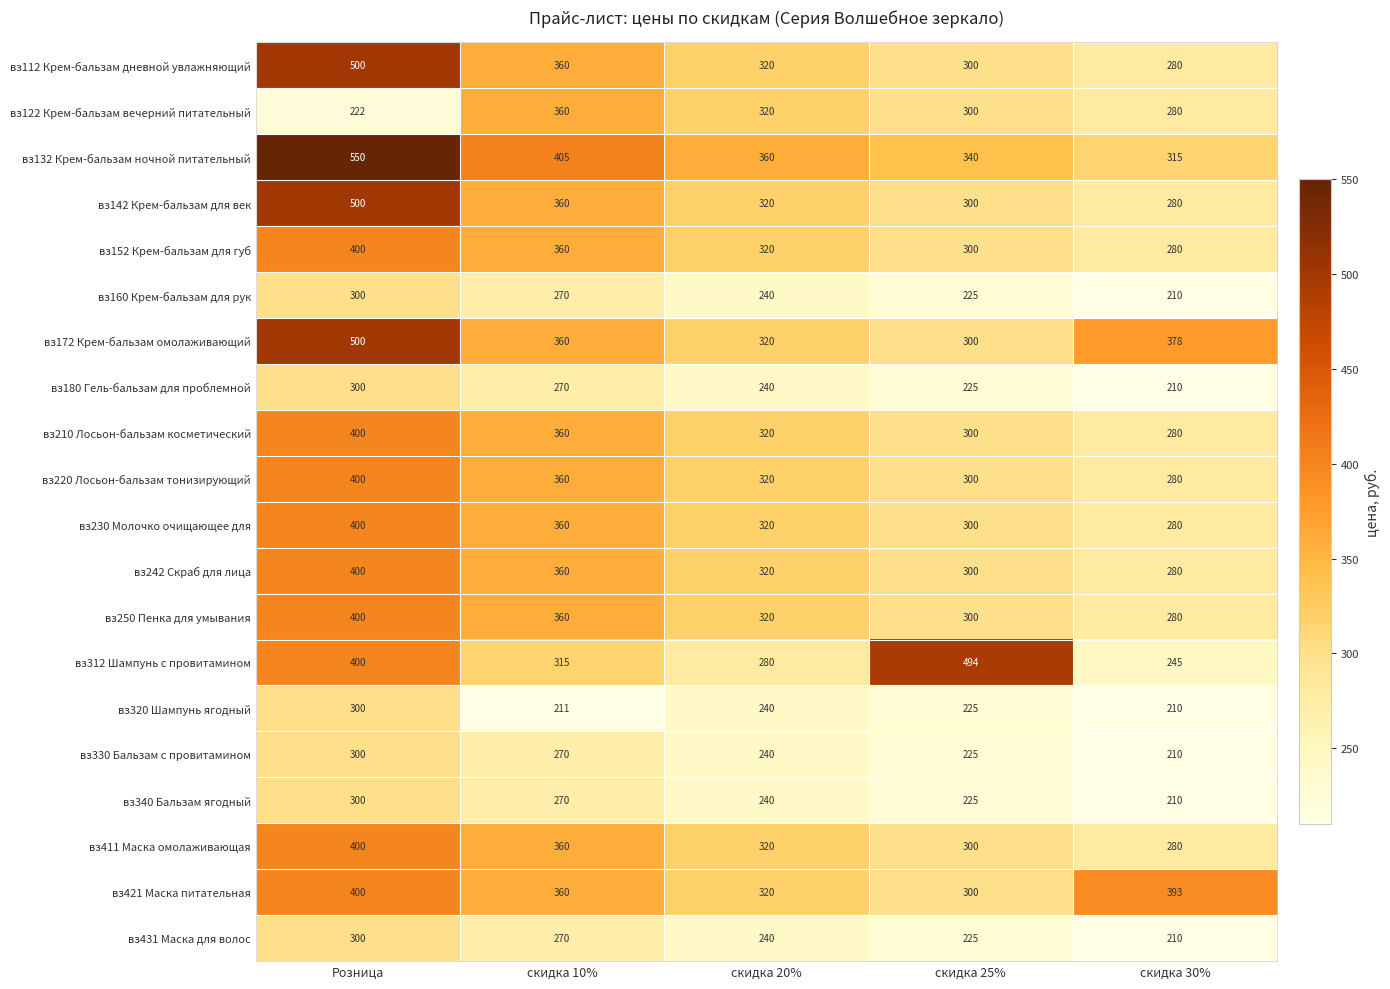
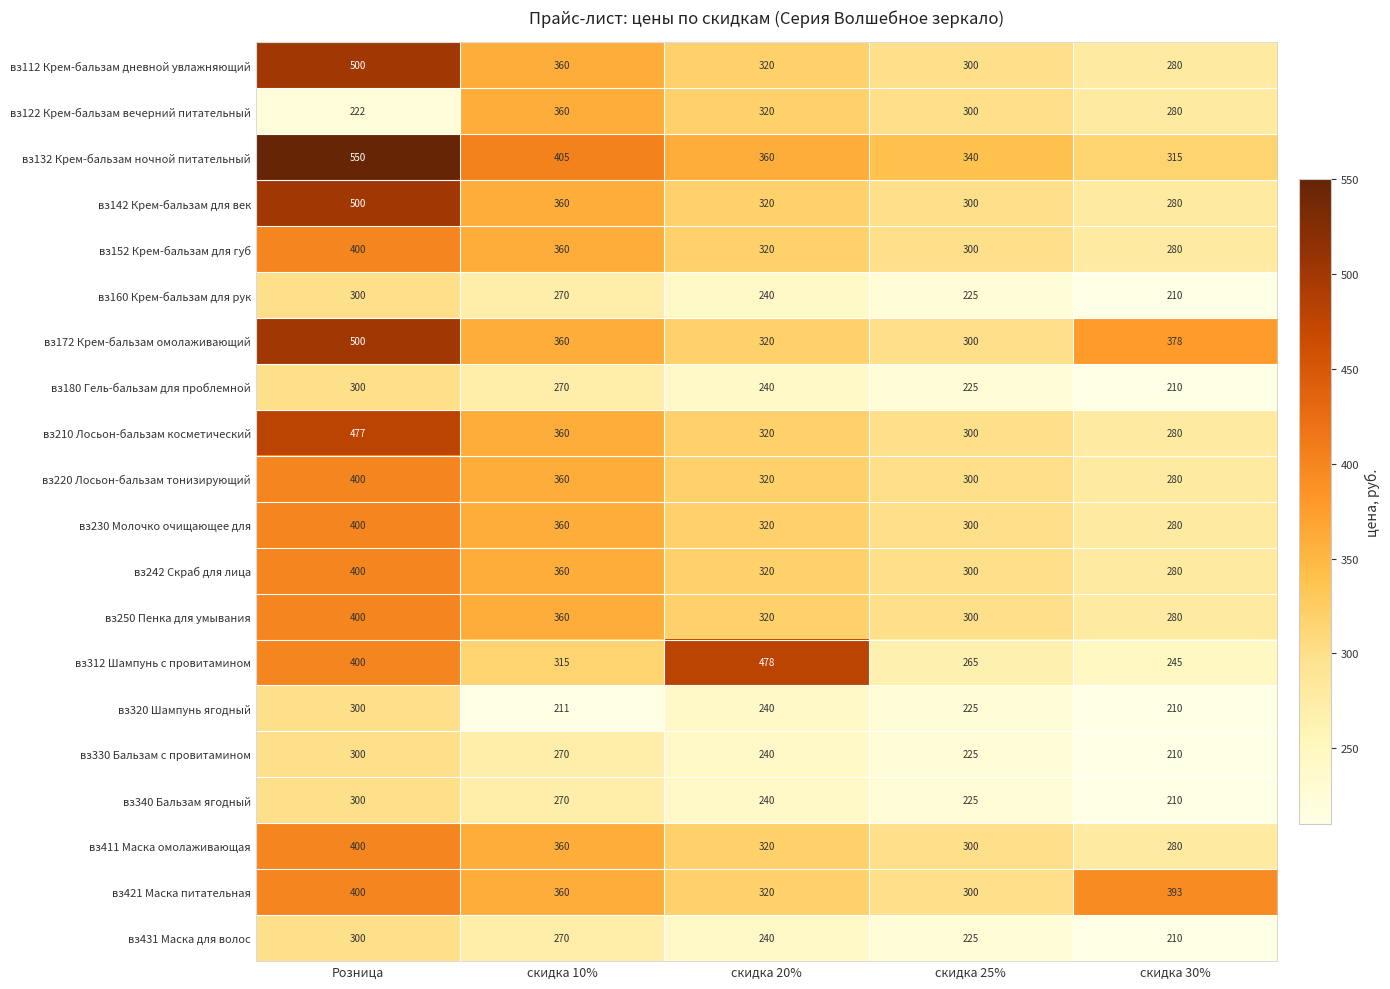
  {
    "вз112 Крем-бальзам дневной увлажняющий": {
      "Розница": 500,
      "скидка 10%": 360,
      "скидка 20%": 320,
      "скидка 25%": 300,
      "скидка 30%": 280
    },
    "вз122 Крем-бальзам вечерний питательный": {
      "Розница": 222,
      "скидка 10%": 360,
      "скидка 20%": 320,
      "скидка 25%": 300,
      "скидка 30%": 280
    },
    "вз132 Крем-бальзам ночной питательный": {
      "Розница": 550,
      "скидка 10%": 405,
      "скидка 20%": 360,
      "скидка 25%": 340,
      "скидка 30%": 315
    },
    "вз142 Крем-бальзам для век": {
      "Розница": 500,
      "скидка 10%": 360,
      "скидка 20%": 320,
      "скидка 25%": 300,
      "скидка 30%": 280
    },
    "вз152 Крем-бальзам для губ": {
      "Розница": 400,
      "скидка 10%": 360,
      "скидка 20%": 320,
      "скидка 25%": 300,
      "скидка 30%": 280
    },
    "вз160 Крем-бальзам для рук": {
      "Розница": 300,
      "скидка 10%": 270,
      "скидка 20%": 240,
      "скидка 25%": 225,
      "скидка 30%": 210
    },
    "вз172 Крем-бальзам омолаживающий": {
      "Розница": 500,
      "скидка 10%": 360,
      "скидка 20%": 320,
      "скидка 25%": 300,
      "скидка 30%": 378
    },
    "вз180 Гель-бальзам для проблемной": {
      "Розница": 300,
      "скидка 10%": 270,
      "скидка 20%": 240,
      "скидка 25%": 225,
      "скидка 30%": 210
    },
    "вз210 Лосьон-бальзам косметический": {
-     "Розница": 400,
+     "Розница": 477,
      "скидка 10%": 360,
      "скидка 20%": 320,
      "скидка 25%": 300,
      "скидка 30%": 280
    },
    "вз220 Лосьон-бальзам тонизирующий": {
      "Розница": 400,
      "скидка 10%": 360,
      "скидка 20%": 320,
      "скидка 25%": 300,
      "скидка 30%": 280
    },
    "вз230 Молочко очищающее для": {
      "Розница": 400,
      "скидка 10%": 360,
      "скидка 20%": 320,
      "скидка 25%": 300,
      "скидка 30%": 280
    },
    "вз242 Скраб для лица": {
      "Розница": 400,
      "скидка 10%": 360,
      "скидка 20%": 320,
      "скидка 25%": 300,
      "скидка 30%": 280
    },
    "вз250 Пенка для умывания": {
      "Розница": 400,
      "скидка 10%": 360,
      "скидка 20%": 320,
      "скидка 25%": 300,
      "скидка 30%": 280
    },
    "вз312 Шампунь с провитамином": {
      "Розница": 400,
      "скидка 10%": 315,
-     "скидка 20%": 280,
-     "скидка 25%": 494,
+     "скидка 20%": 478,
+     "скидка 25%": 265,
      "скидка 30%": 245
    },
    "вз320 Шампунь ягодный": {
      "Розница": 300,
      "скидка 10%": 211,
      "скидка 20%": 240,
      "скидка 25%": 225,
      "скидка 30%": 210
    },
    "вз330 Бальзам с провитамином": {
      "Розница": 300,
      "скидка 10%": 270,
      "скидка 20%": 240,
      "скидка 25%": 225,
      "скидка 30%": 210
    },
    "вз340 Бальзам ягодный": {
      "Розница": 300,
      "скидка 10%": 270,
      "скидка 20%": 240,
      "скидка 25%": 225,
      "скидка 30%": 210
    },
    "вз411 Маска омолаживающая": {
      "Розница": 400,
      "скидка 10%": 360,
      "скидка 20%": 320,
      "скидка 25%": 300,
      "скидка 30%": 280
    },
    "вз421 Маска питательная": {
      "Розница": 400,
      "скидка 10%": 360,
      "скидка 20%": 320,
      "скидка 25%": 300,
      "скидка 30%": 393
    },
    "вз431 Маска для волос": {
      "Розница": 300,
      "скидка 10%": 270,
      "скидка 20%": 240,
      "скидка 25%": 225,
      "скидка 30%": 210
    }
  }
